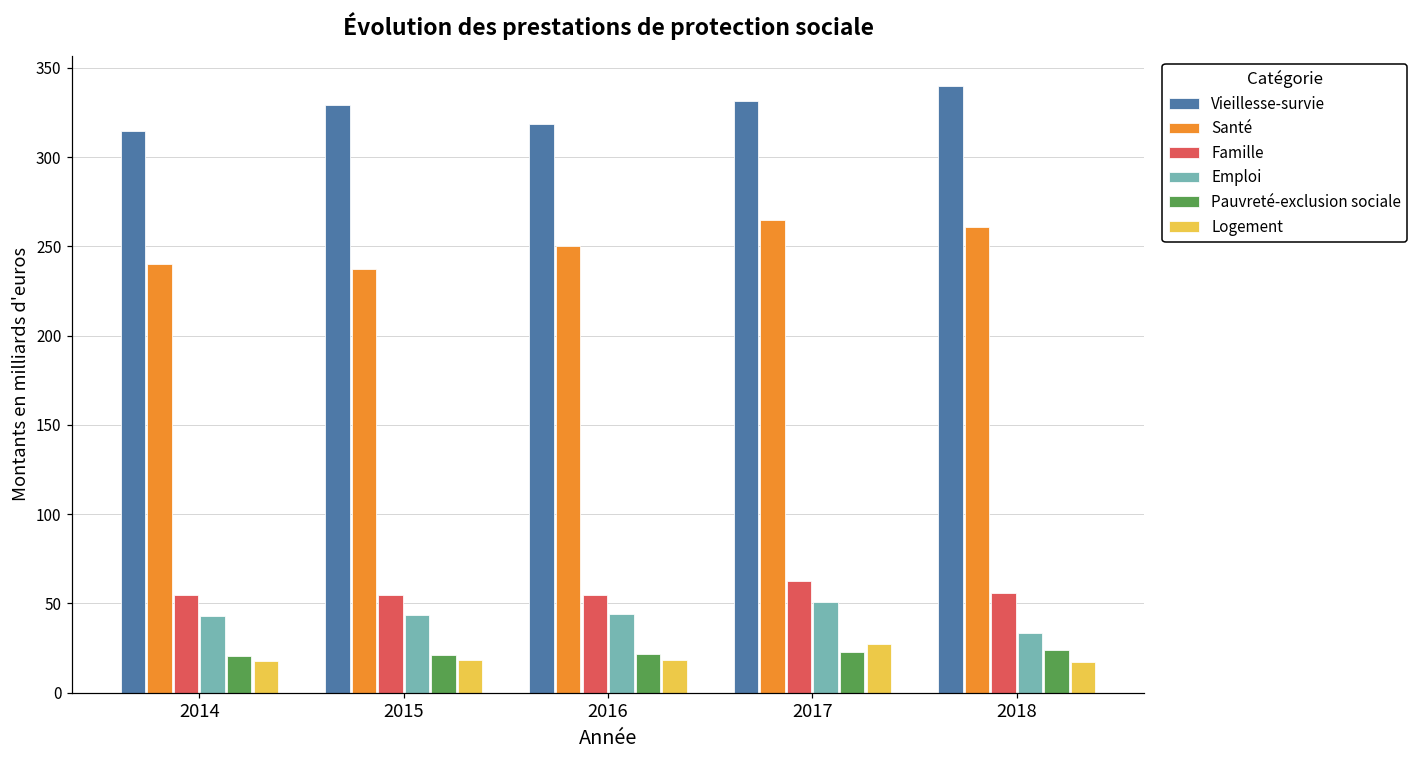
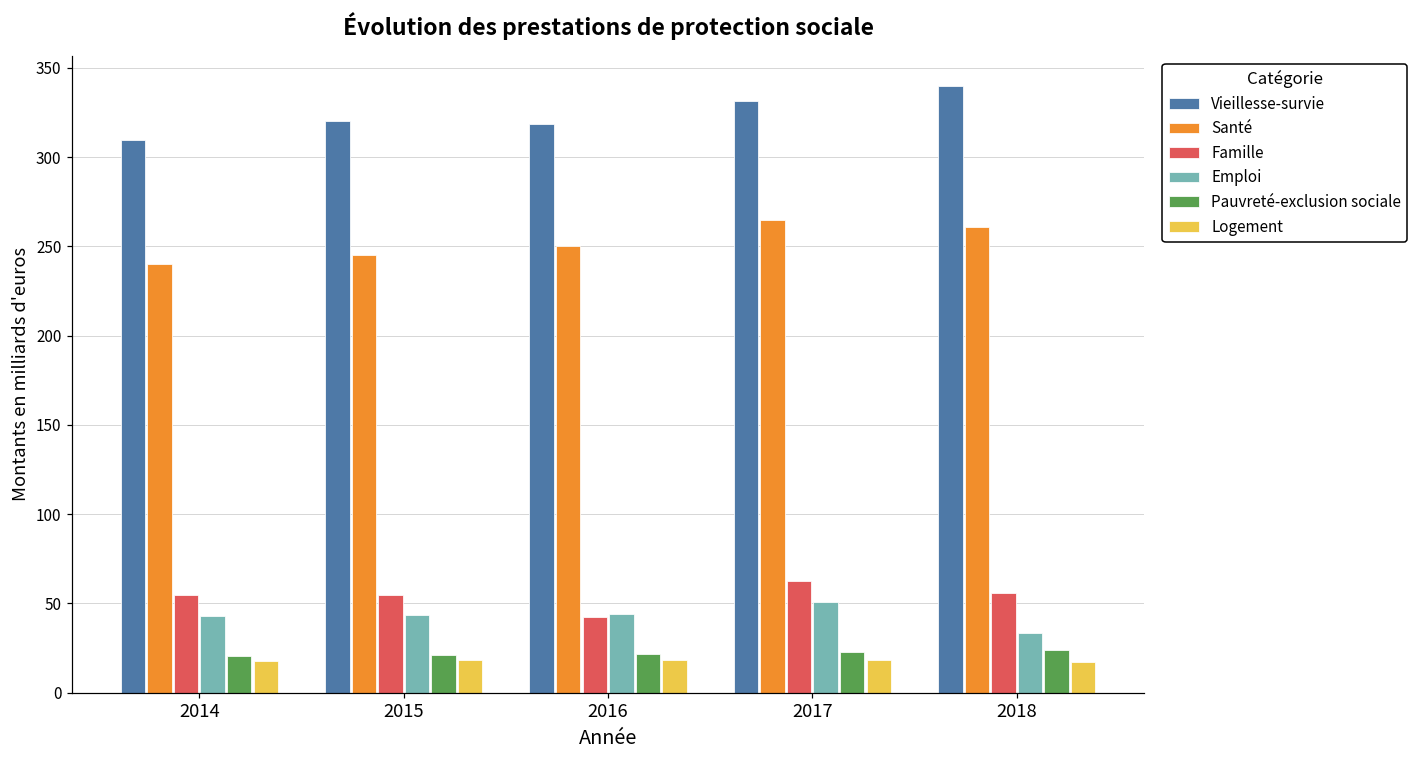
  {
    "Vieillesse-survie": {
-     "2014": 315,
-     "2015": 329,
+     "2014": 309,
+     "2015": 320,
      "2016": 318,
      "2017": 331,
      "2018": 340
    },
    "Santé": {
      "2014": 240,
-     "2015": 237,
+     "2015": 245,
      "2016": 250,
      "2017": 265,
      "2018": 261
    },
    "Famille": {
      "2014": 54,
      "2015": 55,
-     "2016": 55,
+     "2016": 42,
      "2017": 62,
      "2018": 56
    },
    "Emploi": {
      "2014": 43,
      "2015": 43,
      "2016": 44,
      "2017": 51,
      "2018": 34
    },
    "Pauvreté-exclusion sociale": {
      "2014": 20,
      "2015": 21,
      "2016": 22,
      "2017": 23,
      "2018": 24
    },
    "Logement": {
      "2014": 18,
      "2015": 18,
      "2016": 18,
-     "2017": 27,
+     "2017": 19,
      "2018": 17
    }
  }
